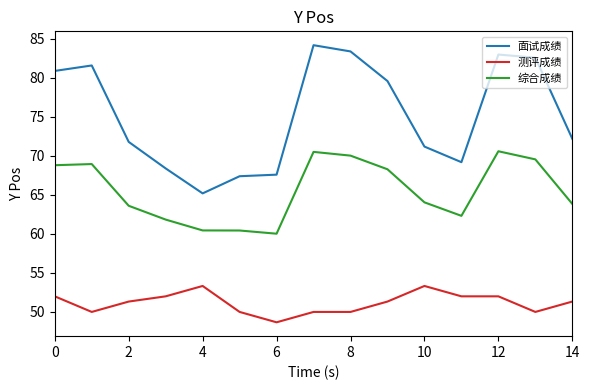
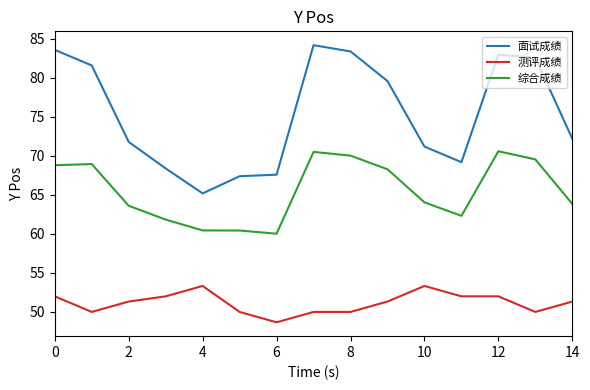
  {
    "面试成绩": {
-     "0": 81
+     "0": 84
    },
    "测评成绩": {
      "0": 52
    },
    "综合成绩": {
      "0": 69
    }
  }
